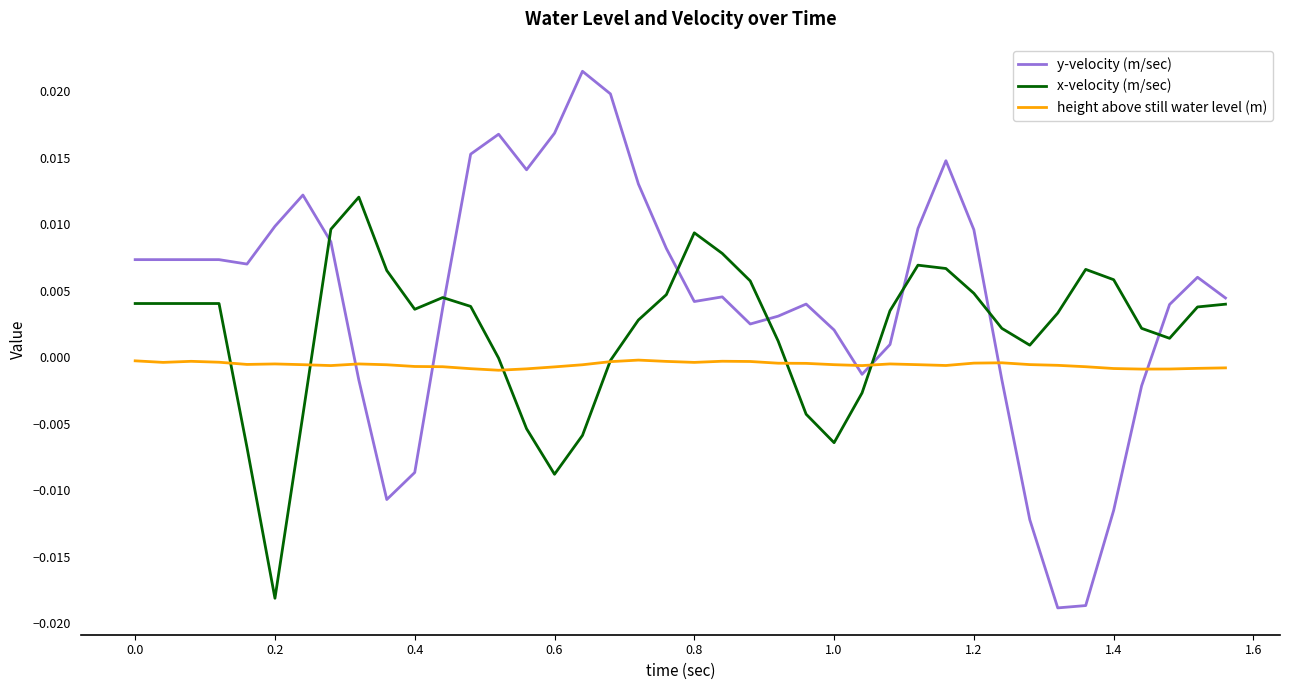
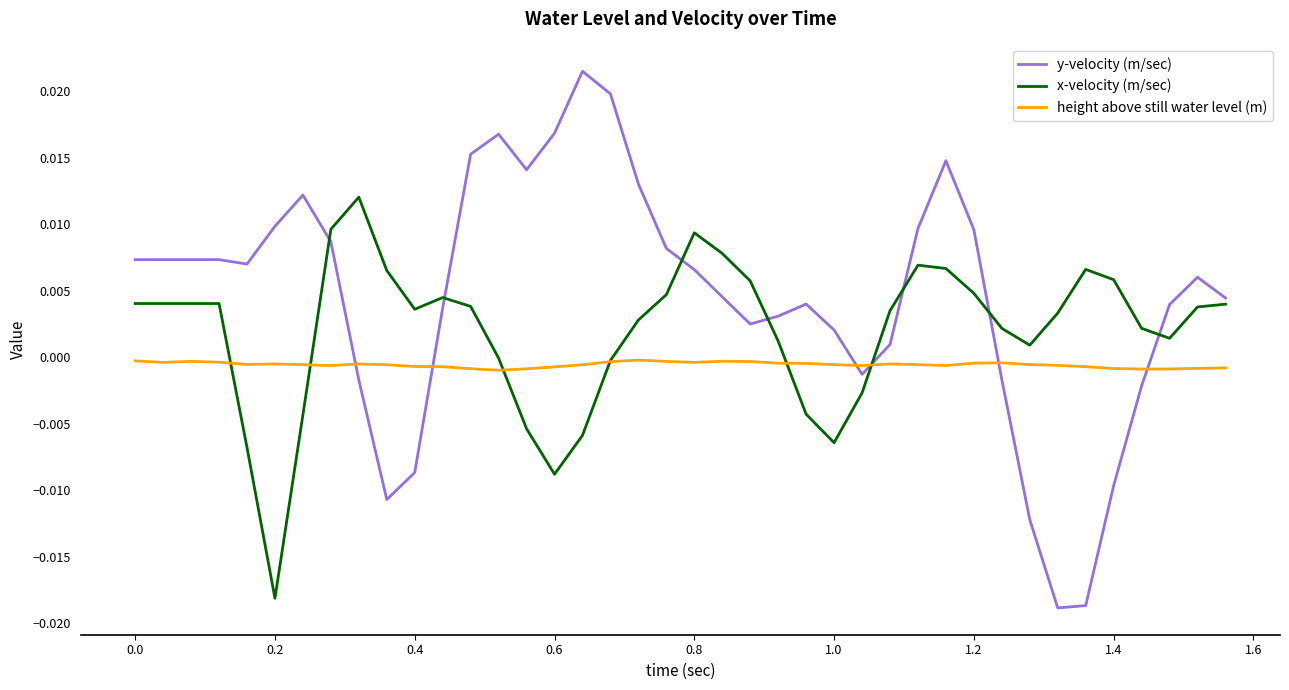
  {
    "y-velocity (m/sec)": {
      "0.0": 0.0074,
      "0.2": 0.0099,
      "0.4": -0.0087,
      "0.6": 0.0169,
-     "0.8": 0.0042,
+     "0.8": 0.0066,
      "1.0": 0.0021,
      "1.2": 0.0096,
-     "1.4": -0.0115
+     "1.4": -0.0096
    },
    "x-velocity (m/sec)": {
      "0.0": 0.0041,
      "0.2": -0.0181,
      "0.4": 0.0036,
      "0.6": -0.0088,
      "0.8": 0.0094,
      "1.0": -0.0064,
      "1.2": 0.0048,
      "1.4": 0.0058
    },
    "height above still water level (m)": {
      "0.0": -0.0003,
      "0.2": -0.0005,
      "0.4": -0.0007,
      "0.6": -0.0007,
      "0.8": -0.0004,
      "1.0": -0.0005,
      "1.2": -0.0004,
      "1.4": -0.0008
    }
  }
